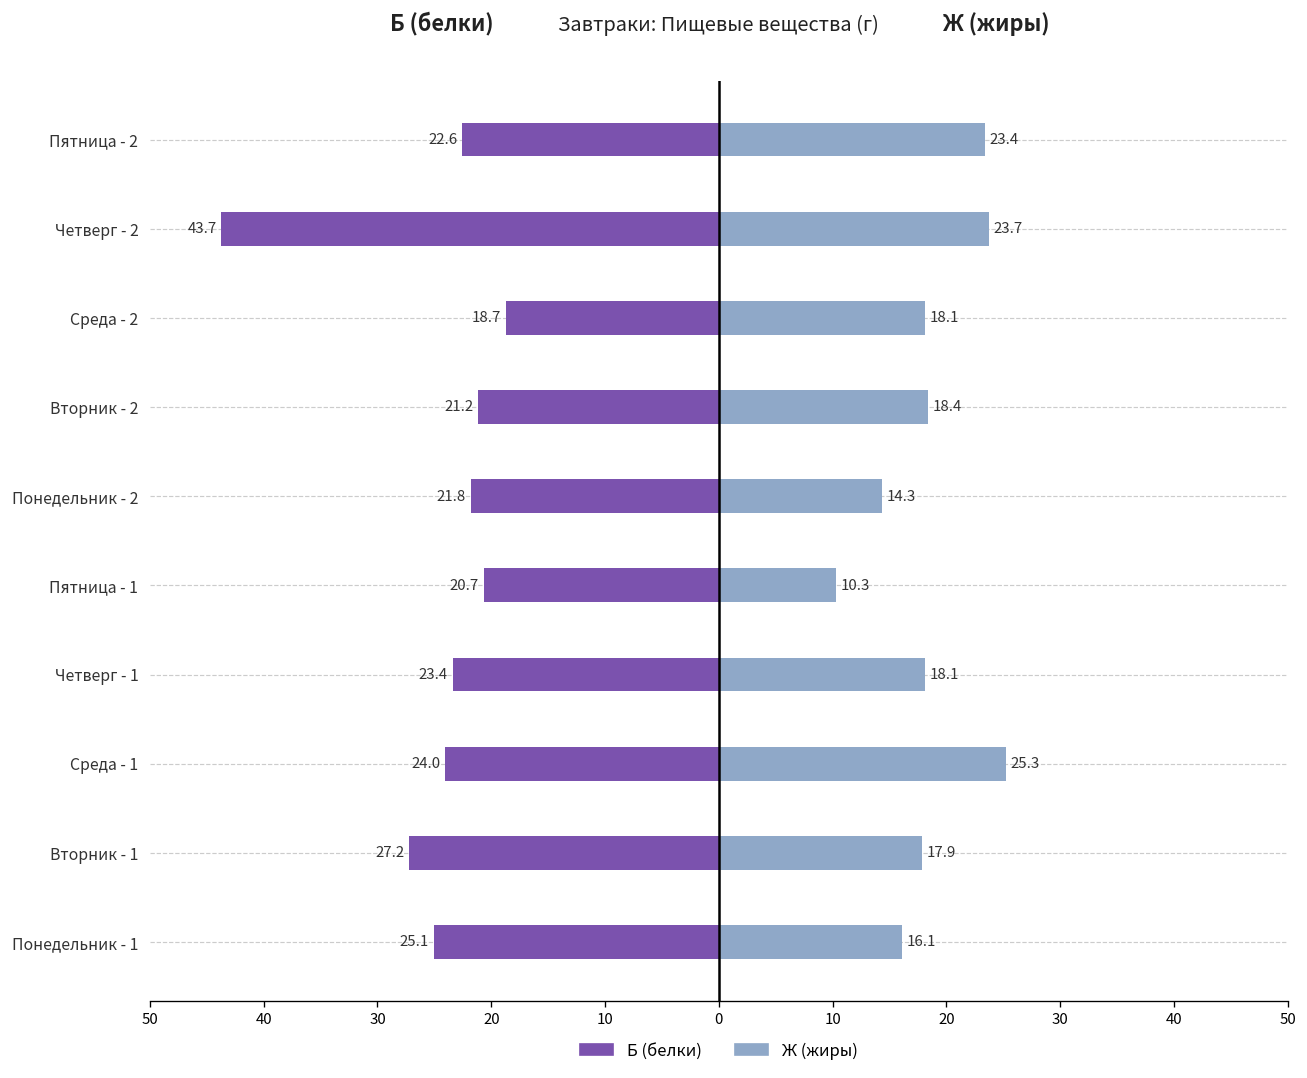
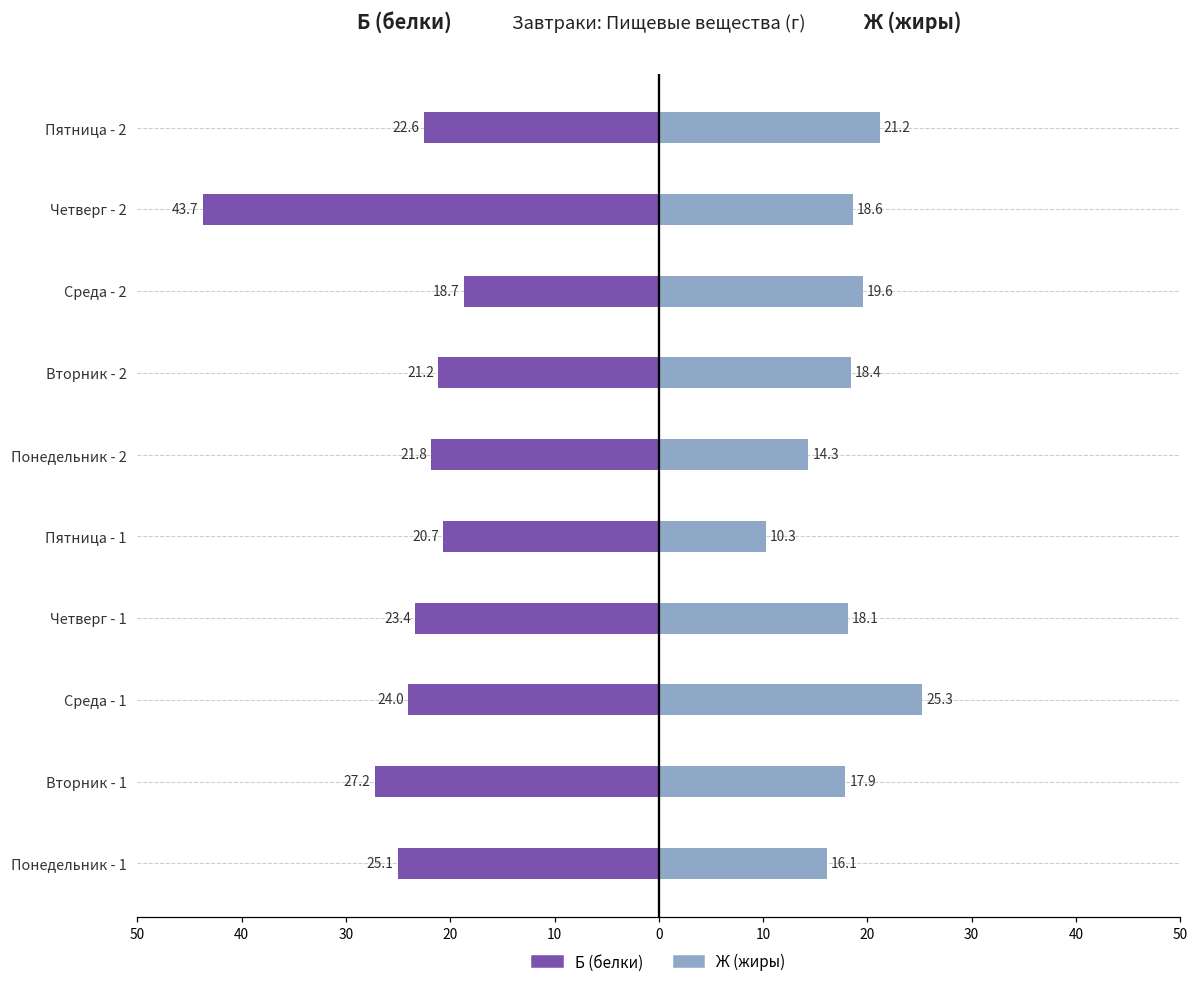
  {
    "Ж (жиры)": {
-     "Пятница - 2": 23.4,
-     "Четверг - 2": 23.7,
-     "Среда - 2": 18.1,
+     "Пятница - 2": 21.2,
+     "Четверг - 2": 18.6,
+     "Среда - 2": 19.6,
      "Вторник - 2": 18.4,
      "Понедельник - 2": 14.3,
      "Пятница - 1": 10.3,
      "Четверг - 1": 18.1,
      "Среда - 1": 25.3,
      "Вторник - 1": 17.9,
      "Понедельник - 1": 16.1
    }
  }
